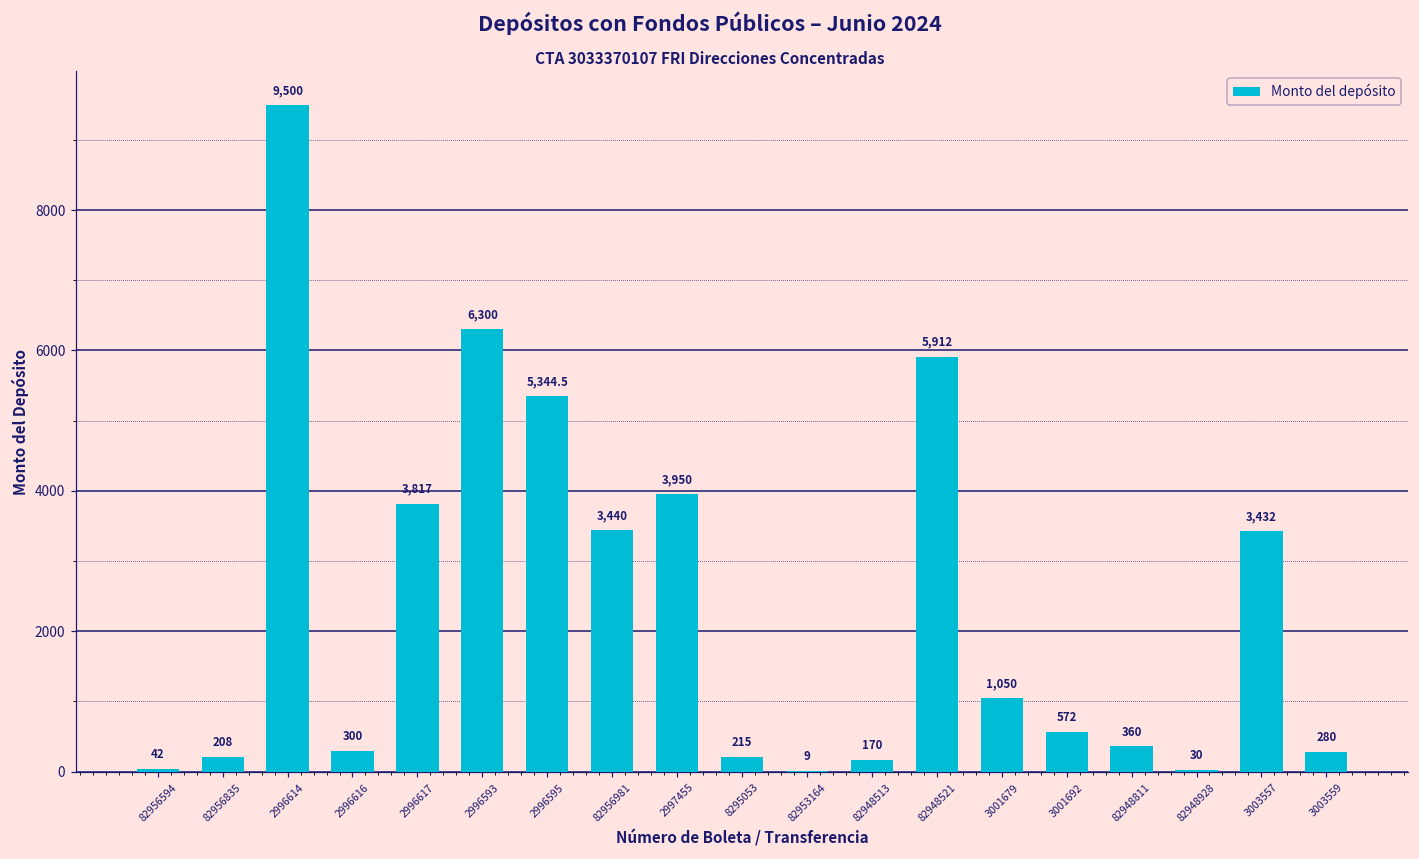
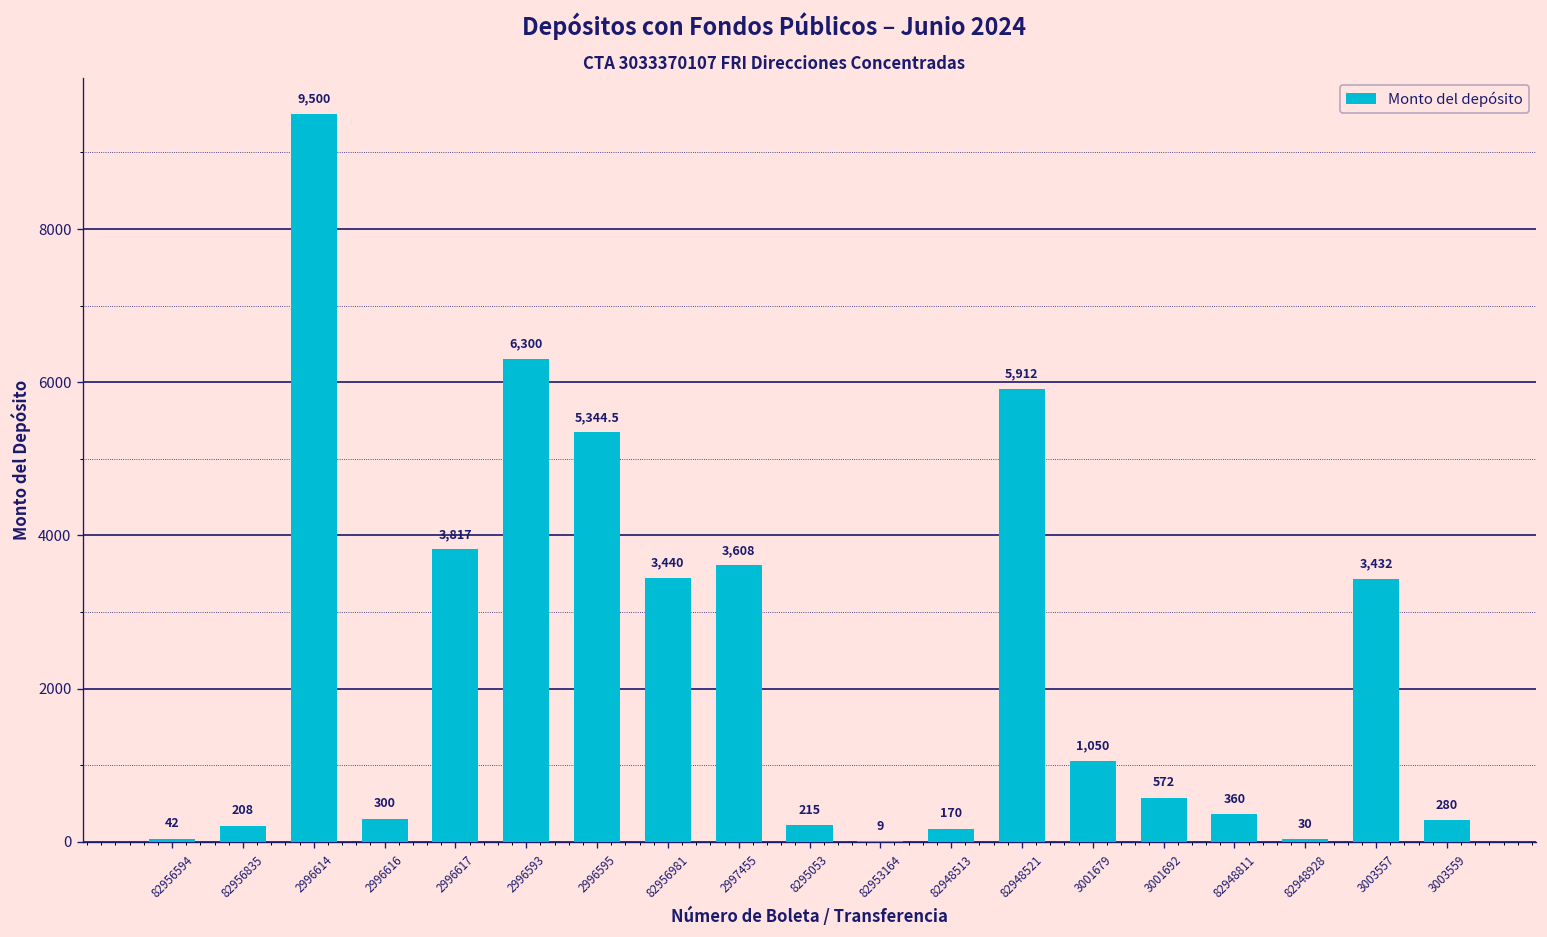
  {
    "82956594": "42",
    "82956835": "208",
    "2996614": "9,500",
    "2996616": "300",
    "2996617": "3,817",
    "2996593": "6,300",
    "2996595": "5,344.5",
    "82956981": "3,440",
-   "2997455": "3,950",
+   "2997455": "3,608",
    "8295053": "215",
    "82953164": "9",
    "82948513": "170",
    "82948521": "5,912",
    "3001679": "1,050",
    "3001692": "572",
    "82948811": "360",
    "82948928": "30",
    "3003557": "3,432",
    "3003559": "280"
  }
